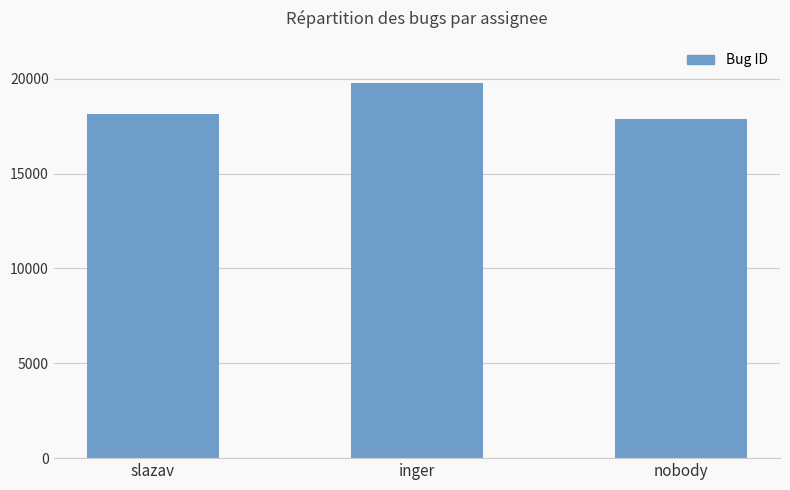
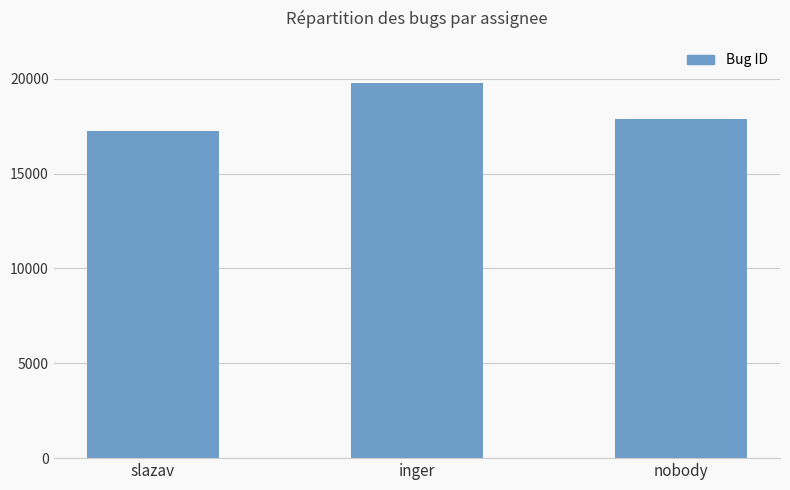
  {
-   "slazav": 18100,
+   "slazav": 17200,
    "inger": 19800,
    "nobody": 17900
  }
